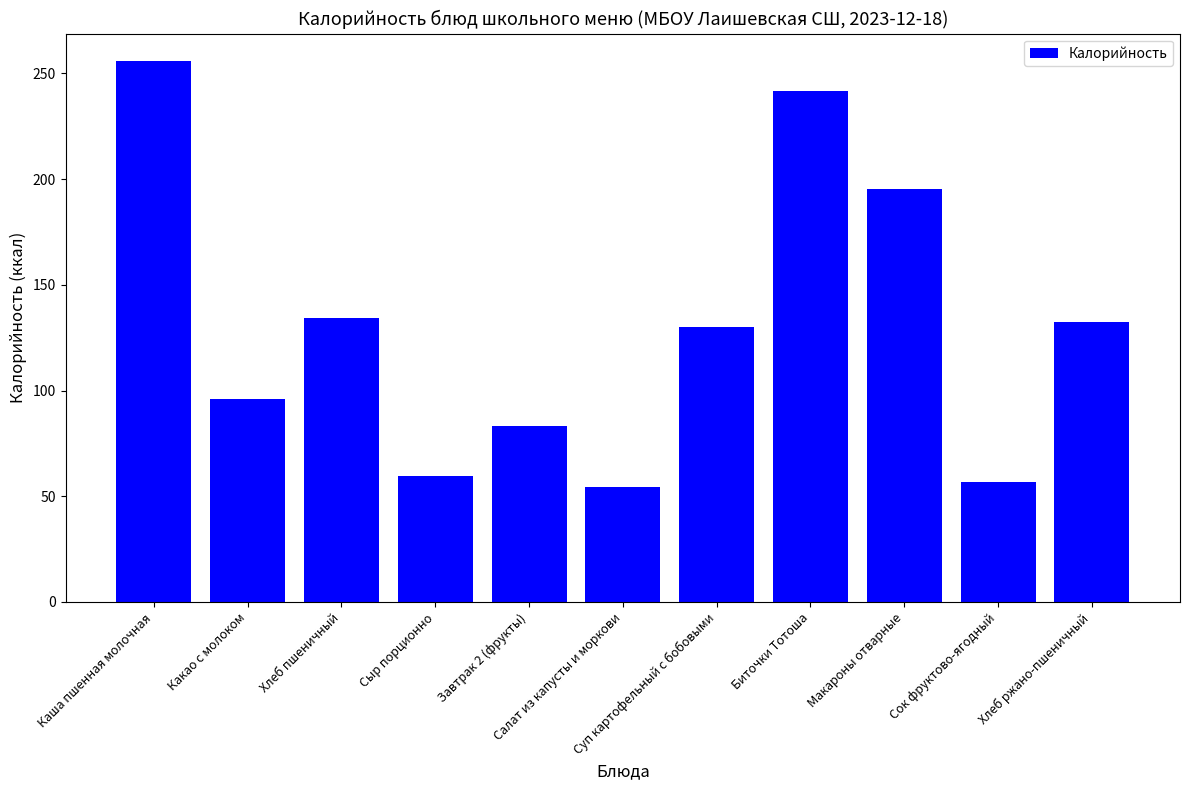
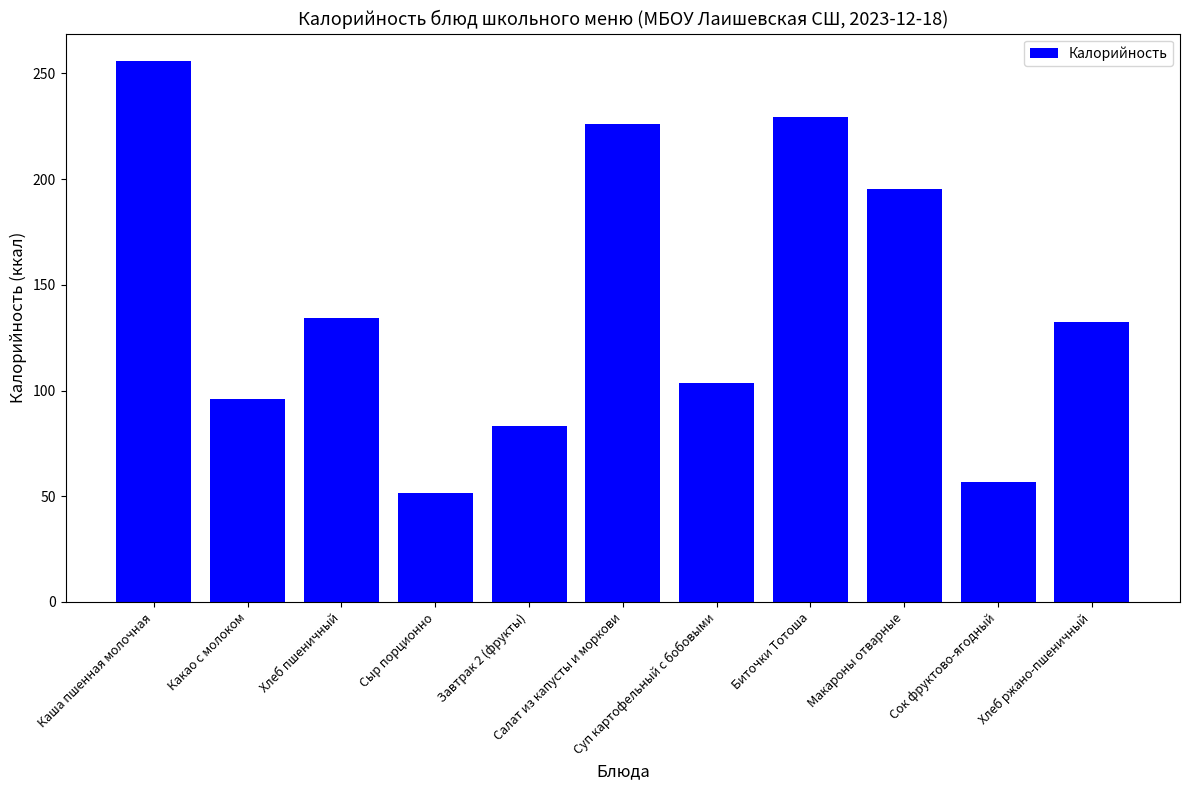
  {
    "Каша пшенная молочная": 256,
    "Какао с молоком": 96,
    "Хлеб пшеничный": 134,
-   "Сыр порционно": 60,
+   "Сыр порционно": 52,
    "Завтрак 2 (фрукты)": 83,
-   "Салат из капусты и моркови": 54,
-   "Суп картофельный с бобовыми": 130,
-   "Биточки Тотоша": 242,
+   "Салат из капусты и моркови": 226,
+   "Суп картофельный с бобовыми": 104,
+   "Биточки Тотоша": 229,
    "Макароны отварные": 195,
    "Сок фруктово-ягодный": 57,
    "Хлеб ржано-пшеничный": 133
  }
